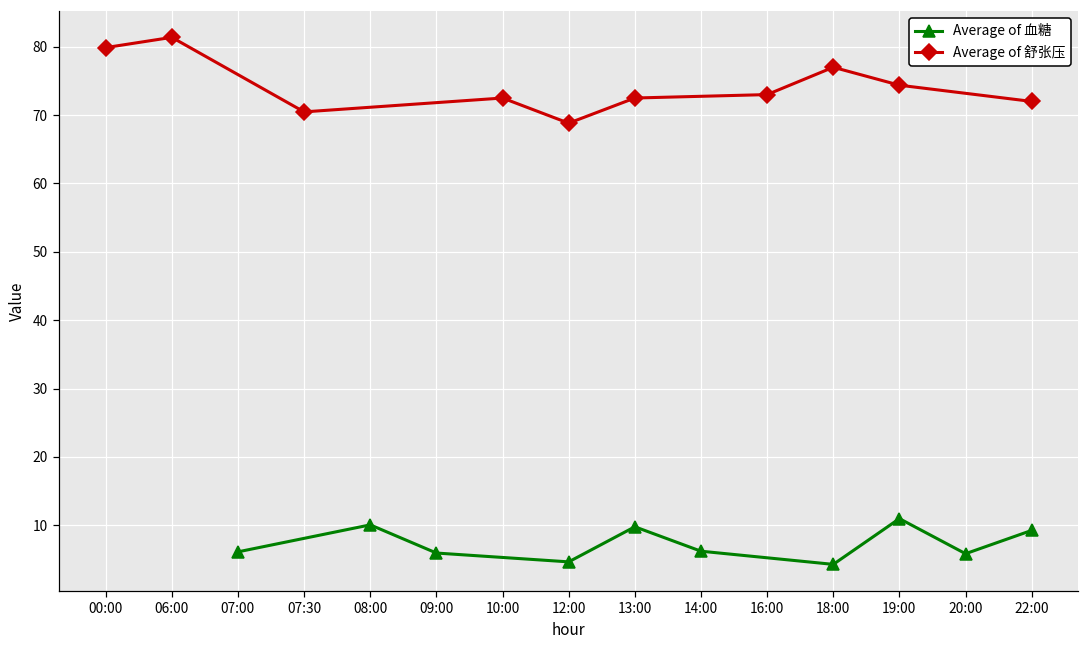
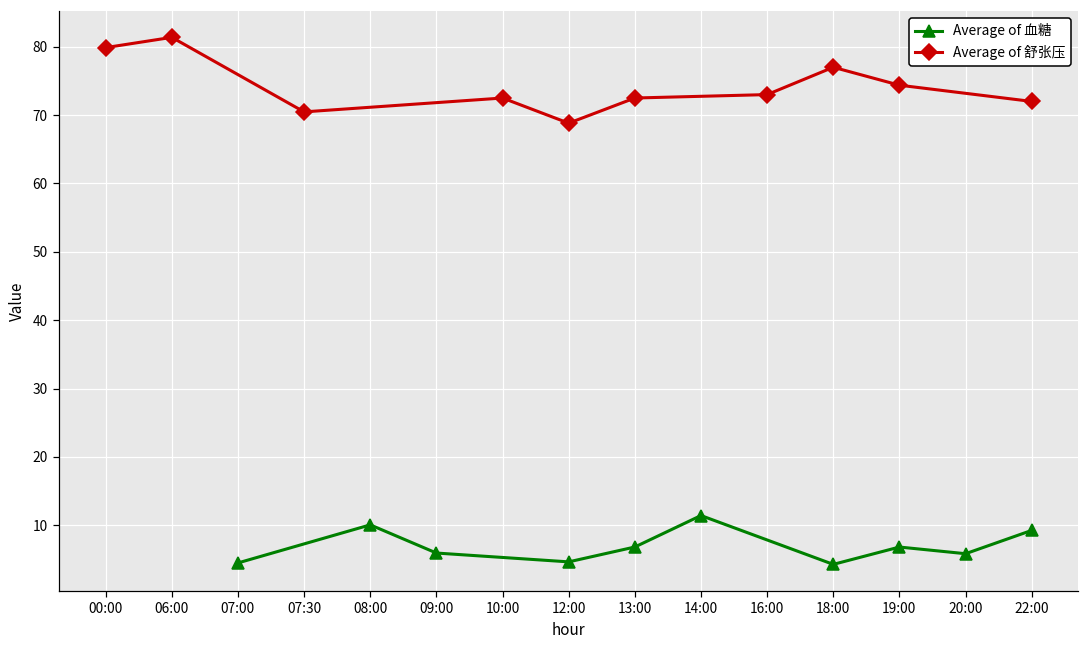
  {
    "Average of 血糖": {
-     "07:00": 6,
+     "07:00": 4,
      "08:00": 10,
      "09:00": 6,
      "12:00": 5,
-     "13:00": 10,
-     "14:00": 6,
+     "13:00": 7,
+     "14:00": 11,
      "18:00": 4,
-     "19:00": 11,
+     "19:00": 7,
      "20:00": 6,
      "22:00": 9
    },
    "Average of 舒张压": {
      "00:00": 80,
      "06:00": 81,
      "07:30": 70,
      "10:00": 73,
      "12:00": 69,
      "13:00": 73,
      "16:00": 73,
      "18:00": 77,
      "19:00": 74,
      "22:00": 72
    }
  }
